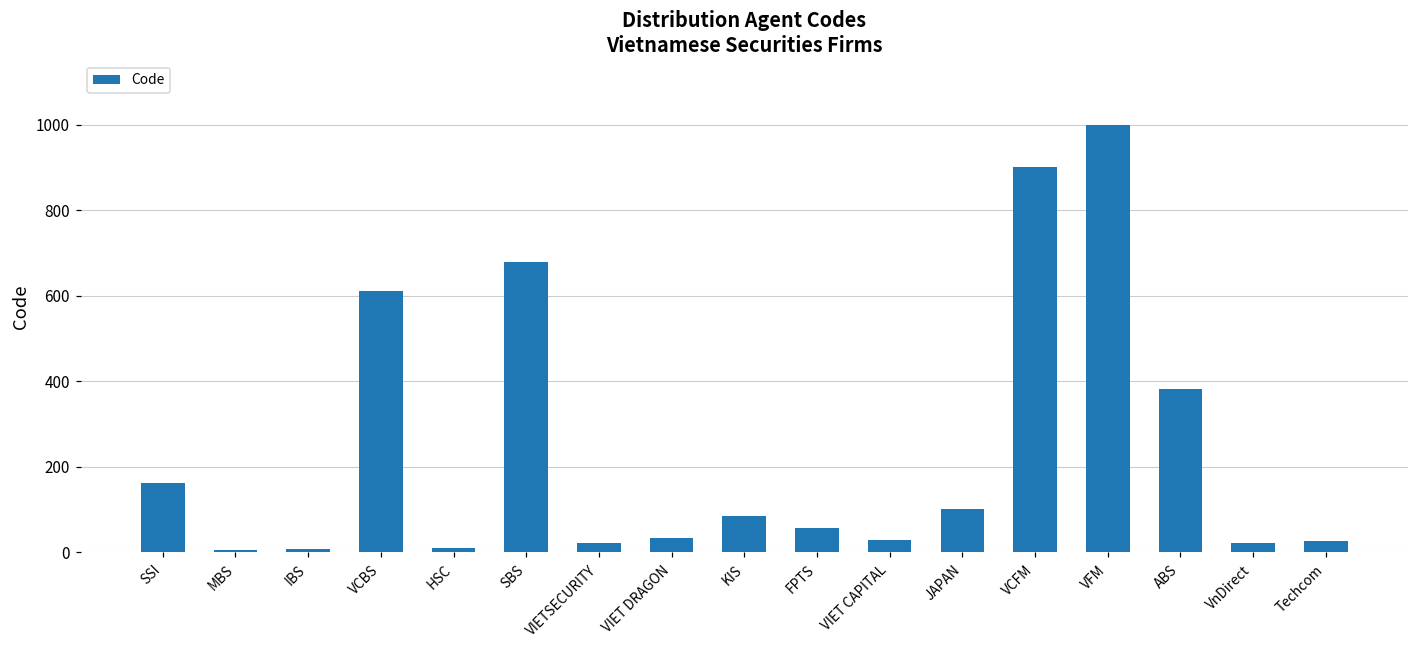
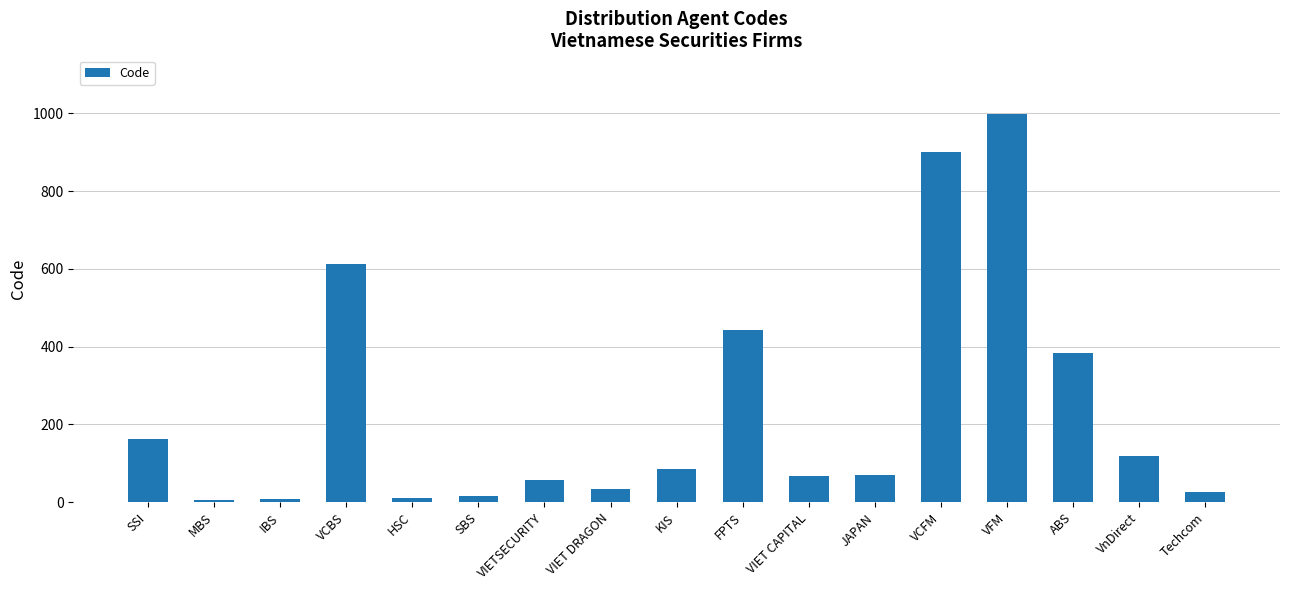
  {
    "SSI": 160,
    "IBS": 10,
    "VCBS": 610,
    "HSC": 10,
-   "SBS": 680,
-   "VIETSECURITY": 20,
+   "SBS": 20,
+   "VIETSECURITY": 60,
    "VIET DRAGON": 30,
    "KIS": 90,
-   "FPTS": 60,
-   "VIET CAPITAL": 30,
-   "JAPAN": 100,
+   "FPTS": 440,
+   "VIET CAPITAL": 70,
+   "JAPAN": 70,
    "VCFM": 900,
    "VFM": 1000,
    "ABS": 380,
-   "VnDirect": 20,
+   "VnDirect": 120,
    "Techcom": 30
  }
